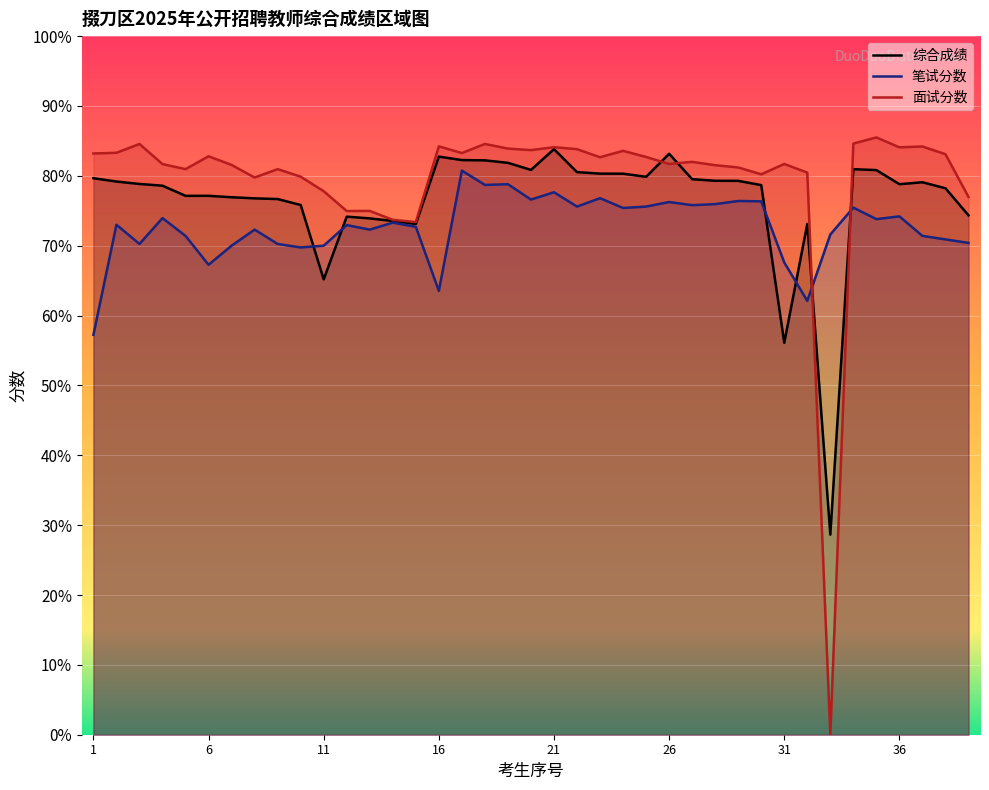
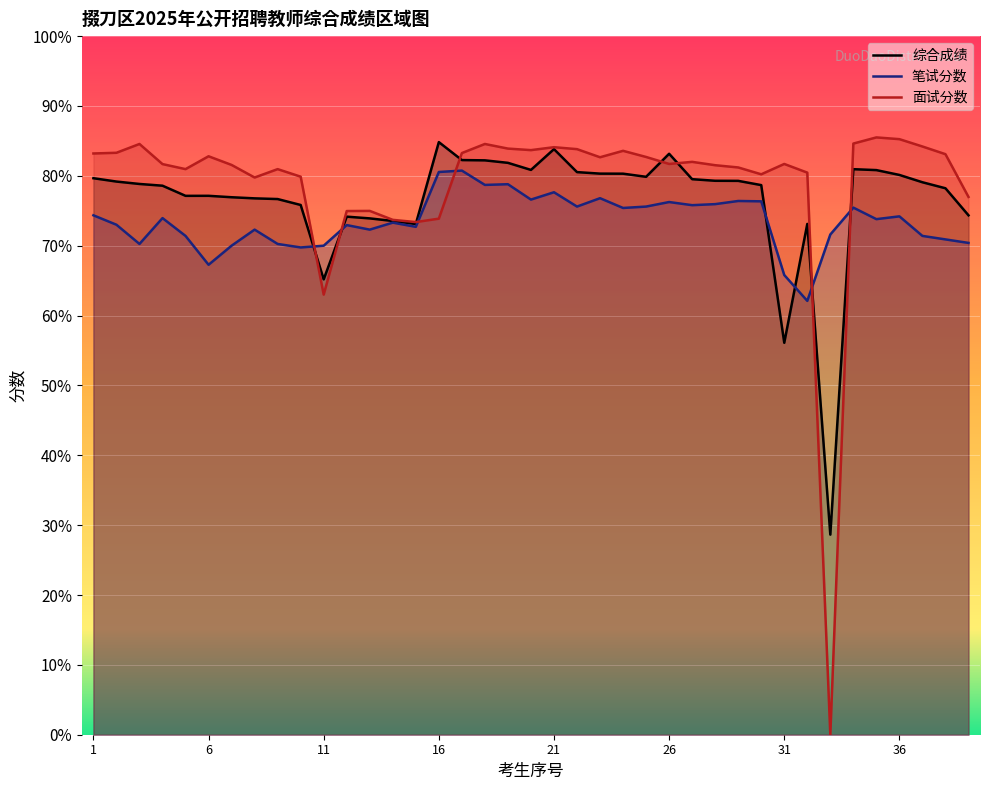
  {
    "综合成绩": {
      "1": "80%",
      "6": "77%",
      "11": "65%",
-     "16": "83%",
+     "16": "85%",
      "26": "83%",
      "31": "56%",
-     "36": "79%"
+     "36": "80%"
    },
    "笔试分数": {
-     "1": "57%",
+     "1": "74%",
      "6": "67%",
      "11": "70%",
-     "16": "64%",
+     "16": "81%",
      "21": "78%",
      "26": "76%",
-     "31": "68%",
+     "31": "66%",
      "36": "74%"
    },
    "面试分数": {
      "1": "83%",
      "6": "83%",
-     "11": "78%",
-     "16": "84%",
+     "11": "63%",
+     "16": "74%",
      "26": "82%",
      "31": "82%",
-     "36": "84%"
+     "36": "85%"
    }
  }
